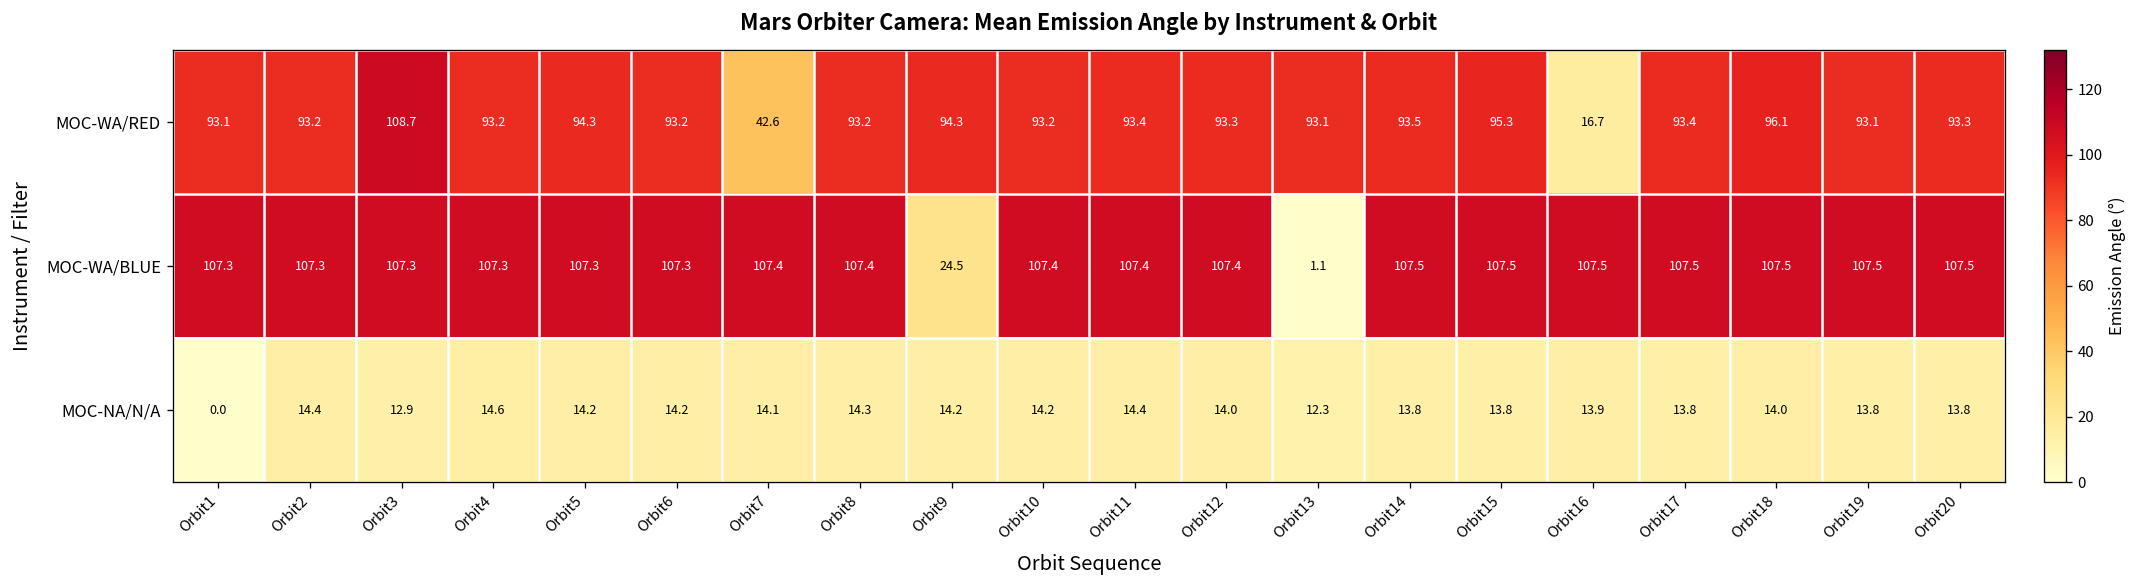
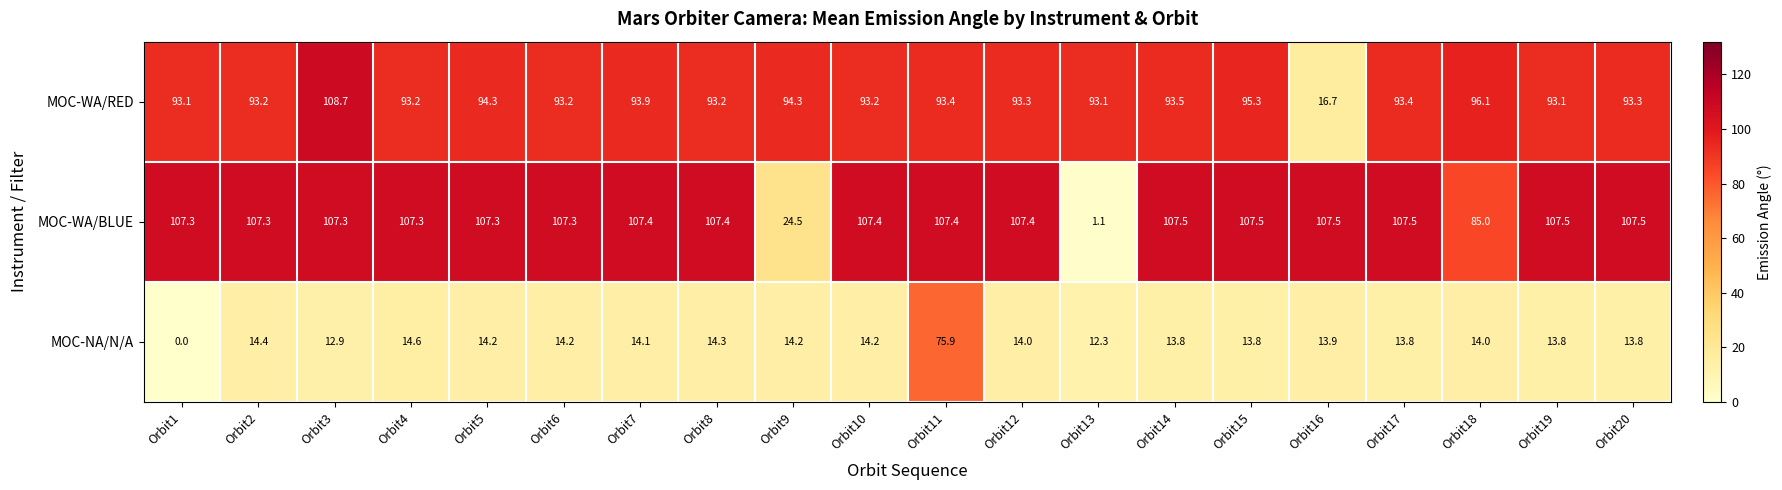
  {
    "MOC-WA/RED": {
      "Orbit1": 93.1,
      "Orbit2": 93.2,
      "Orbit3": 108.7,
      "Orbit4": 93.2,
      "Orbit5": 94.3,
      "Orbit6": 93.2,
-     "Orbit7": 42.6,
+     "Orbit7": 93.9,
      "Orbit8": 93.2,
      "Orbit9": 94.3,
      "Orbit10": 93.2,
      "Orbit11": 93.4,
      "Orbit12": 93.3,
      "Orbit13": 93.1,
      "Orbit14": 93.5,
      "Orbit15": 95.3,
      "Orbit16": 16.7,
      "Orbit17": 93.4,
      "Orbit18": 96.1,
      "Orbit19": 93.1,
      "Orbit20": 93.3
    },
    "MOC-WA/BLUE": {
      "Orbit1": 107.3,
      "Orbit2": 107.3,
      "Orbit3": 107.3,
      "Orbit4": 107.3,
      "Orbit5": 107.3,
      "Orbit6": 107.3,
      "Orbit7": 107.4,
      "Orbit8": 107.4,
      "Orbit9": 24.5,
      "Orbit10": 107.4,
      "Orbit11": 107.4,
      "Orbit12": 107.4,
      "Orbit13": 1.1,
      "Orbit14": 107.5,
      "Orbit15": 107.5,
      "Orbit16": 107.5,
      "Orbit17": 107.5,
-     "Orbit18": 107.5,
+     "Orbit18": 85.0,
      "Orbit19": 107.5,
      "Orbit20": 107.5
    },
    "MOC-NA/N/A": {
      "Orbit1": 0.0,
      "Orbit2": 14.4,
      "Orbit3": 12.9,
      "Orbit4": 14.6,
      "Orbit5": 14.2,
      "Orbit6": 14.2,
      "Orbit7": 14.1,
      "Orbit8": 14.3,
      "Orbit9": 14.2,
      "Orbit10": 14.2,
-     "Orbit11": 14.4,
+     "Orbit11": 75.9,
      "Orbit12": 14.0,
      "Orbit13": 12.3,
      "Orbit14": 13.8,
      "Orbit15": 13.8,
      "Orbit16": 13.9,
      "Orbit17": 13.8,
      "Orbit18": 14.0,
      "Orbit19": 13.8,
      "Orbit20": 13.8
    }
  }
